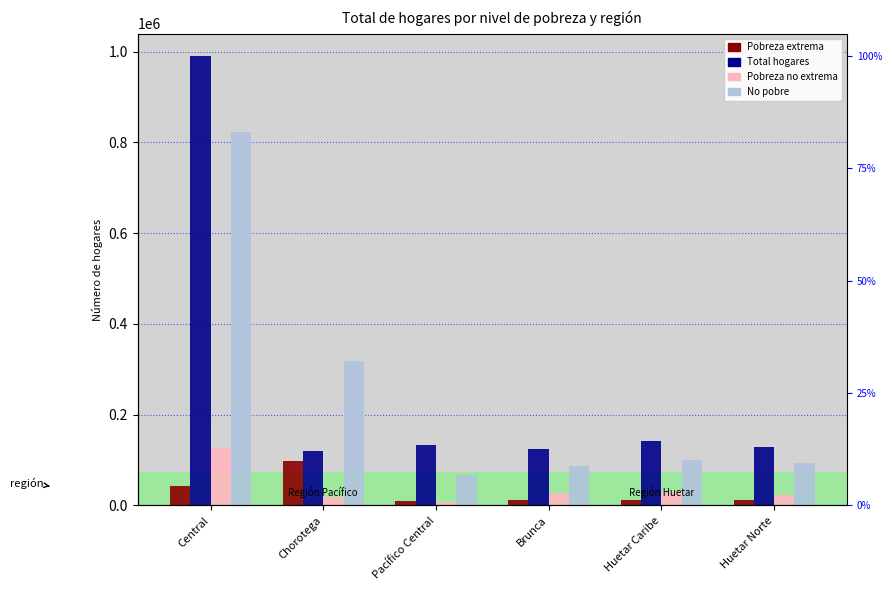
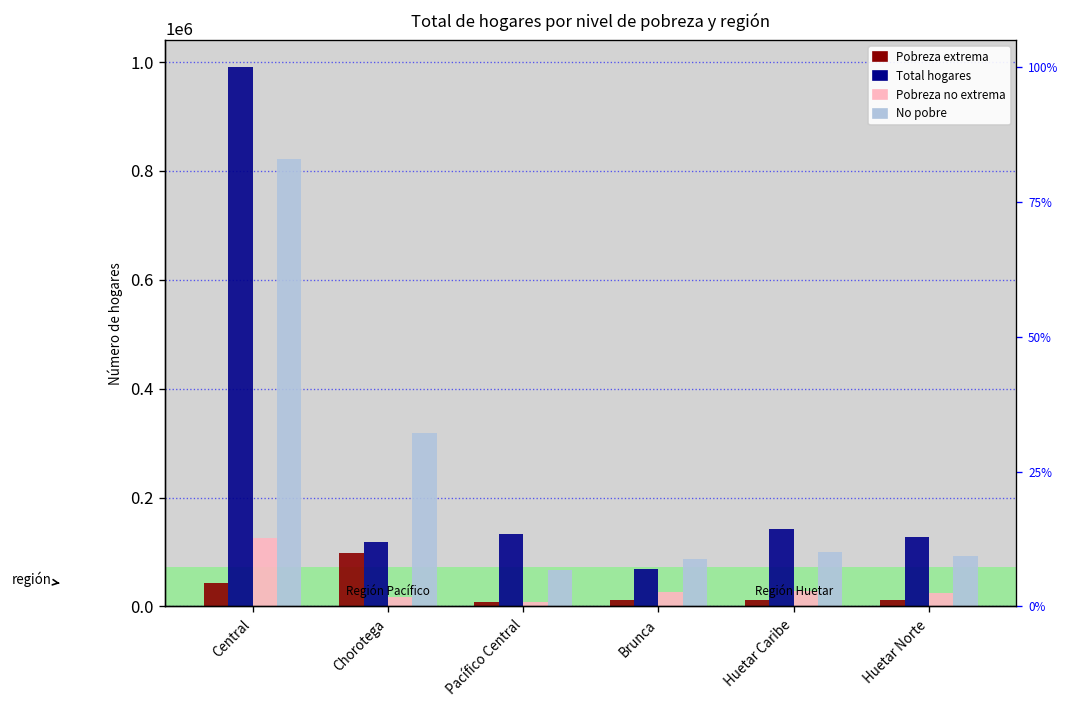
  {
    "Pobreza extrema": {
      "Central": 40000,
      "Chorotega": 100000,
      "Pacífico Central": 10000,
      "Brunca": 10000,
      "Huetar Caribe": 10000,
      "Huetar Norte": 10000
    },
    "Total hogares": {
      "Central": 990000,
      "Chorotega": 120000,
      "Pacífico Central": 130000,
-     "Brunca": 120000,
+     "Brunca": 70000,
      "Huetar Caribe": 140000,
      "Huetar Norte": 130000
    },
    "Pobreza no extrema": {
      "Central": 130000,
      "Chorotega": 20000,
      "Pacífico Central": 10000,
      "Brunca": 30000,
      "Huetar Caribe": 30000,
      "Huetar Norte": 20000
    },
    "No pobre": {
      "Central": 820000,
      "Chorotega": 320000,
      "Pacífico Central": 70000,
      "Brunca": 90000,
      "Huetar Caribe": 100000,
      "Huetar Norte": 90000
    }
  }
